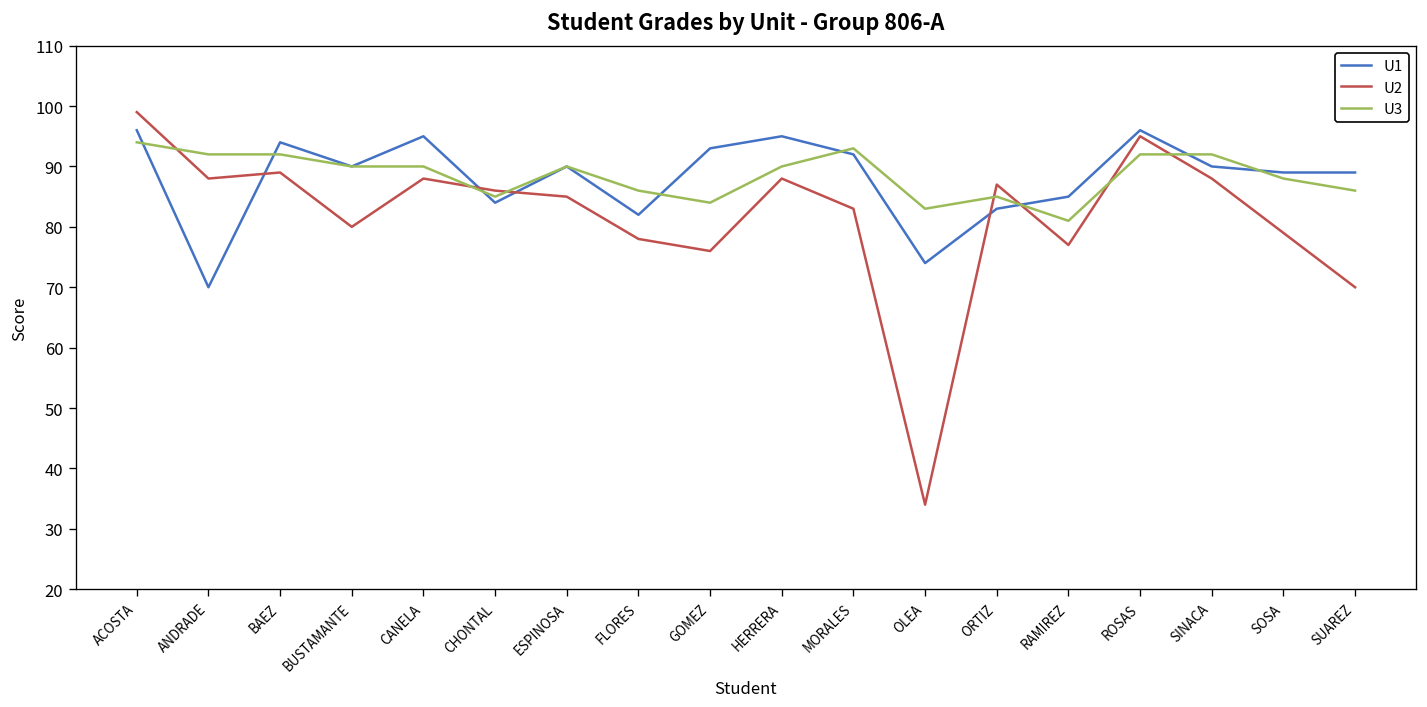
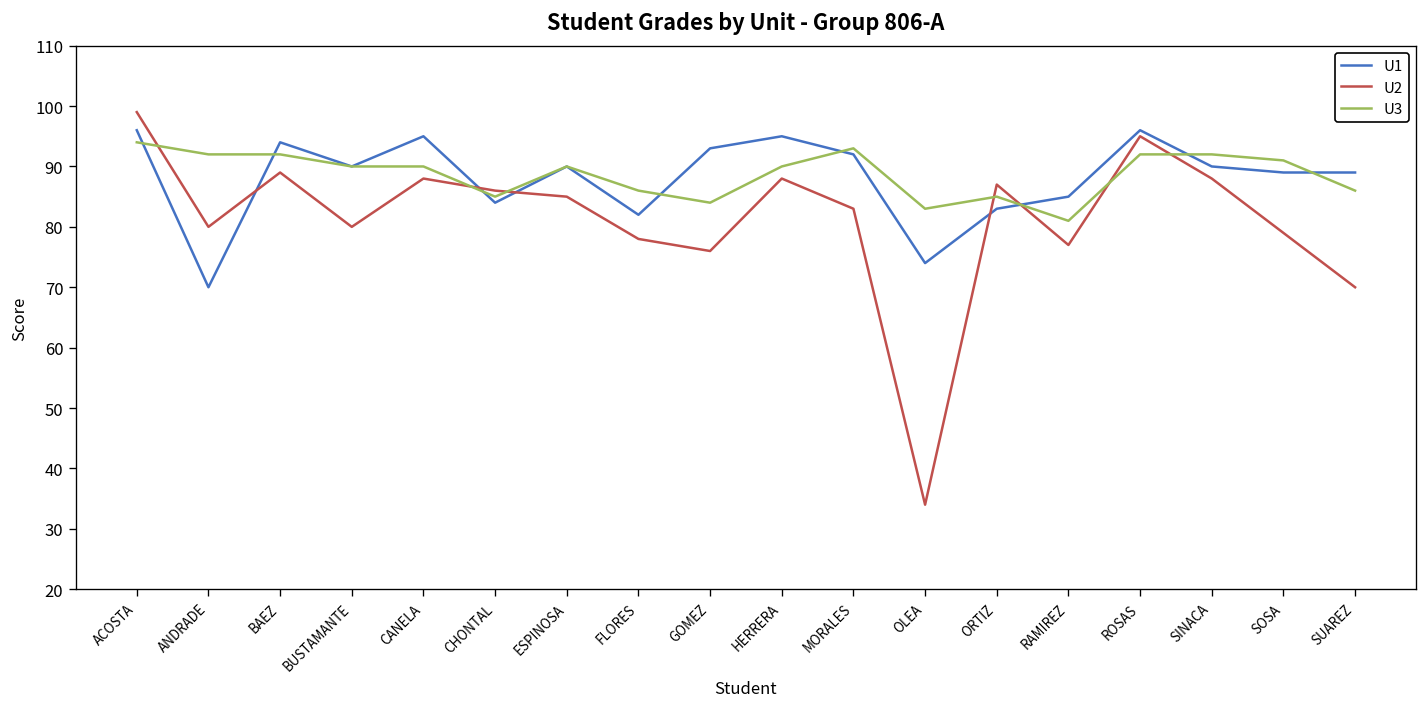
  {
    "U1": {
      "ACOSTA": 96,
      "ANDRADE": 70,
      "BAEZ": 94,
      "CANELA": 95,
      "CHONTAL": 84,
      "FLORES": 82,
      "GOMEZ": 93,
      "HERRERA": 95,
      "MORALES": 92,
      "OLEA": 74,
      "ORTIZ": 83,
      "RAMIREZ": 85,
      "ROSAS": 96,
      "SINACA": 90,
      "SOSA": 89,
      "SUAREZ": 89
    },
    "U2": {
      "ACOSTA": 99,
-     "ANDRADE": 88,
+     "ANDRADE": 80,
      "BAEZ": 89,
      "BUSTAMANTE": 80,
      "CANELA": 88,
      "CHONTAL": 86,
      "ESPINOSA": 85,
      "FLORES": 78,
      "GOMEZ": 76,
      "HERRERA": 88,
      "MORALES": 83,
      "OLEA": 34,
      "ORTIZ": 87,
      "RAMIREZ": 77,
      "ROSAS": 95,
      "SINACA": 88,
      "SOSA": 79,
      "SUAREZ": 70
    },
    "U3": {
      "ACOSTA": 94,
      "ANDRADE": 92,
      "BAEZ": 92,
      "CANELA": 90,
      "CHONTAL": 85,
      "FLORES": 86,
      "GOMEZ": 84,
      "HERRERA": 90,
      "MORALES": 93,
      "OLEA": 83,
      "ORTIZ": 85,
      "RAMIREZ": 81,
      "ROSAS": 92,
      "SINACA": 92,
-     "SOSA": 88,
+     "SOSA": 91,
      "SUAREZ": 86
    }
  }
